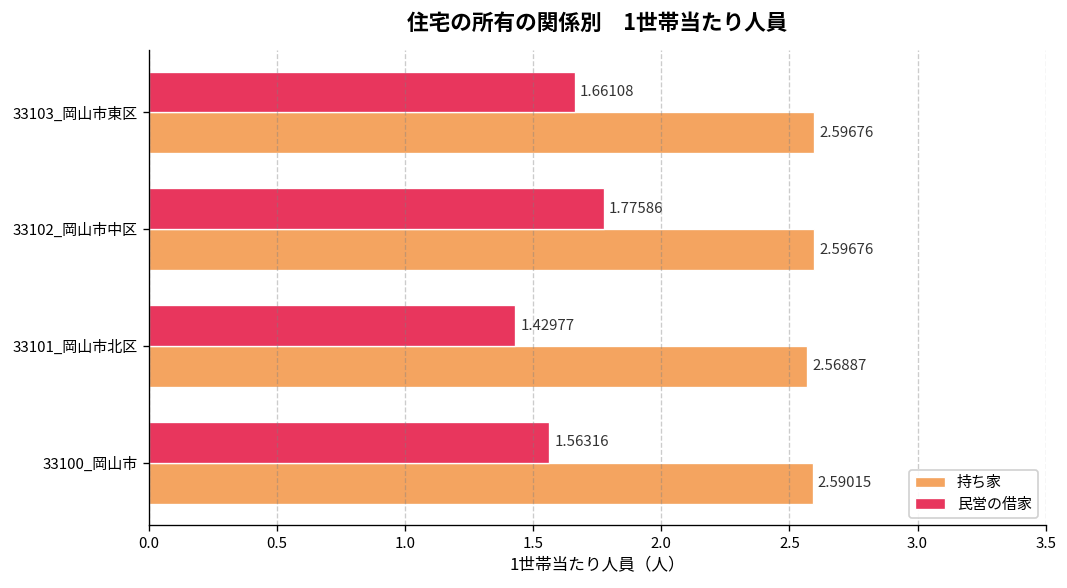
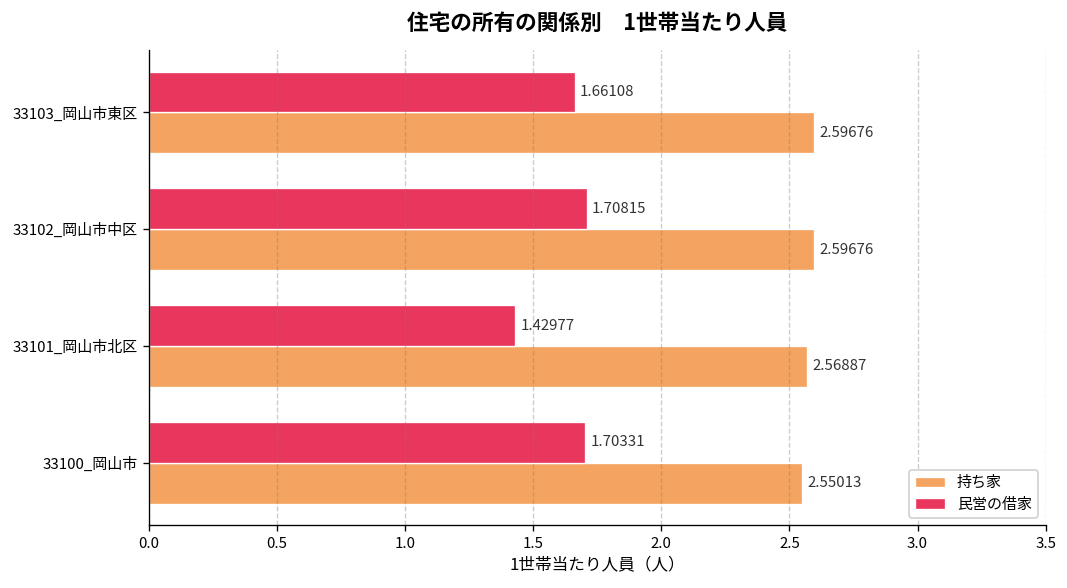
  {
    "持ち家": {
      "33103_岡山市東区": 2.59676,
      "33102_岡山市中区": 2.59676,
      "33101_岡山市北区": 2.56887,
-     "33100_岡山市": 2.59015
+     "33100_岡山市": 2.55013
    },
    "民営の借家": {
      "33103_岡山市東区": 1.66108,
-     "33102_岡山市中区": 1.77586,
+     "33102_岡山市中区": 1.70815,
      "33101_岡山市北区": 1.42977,
-     "33100_岡山市": 1.56316
+     "33100_岡山市": 1.70331
    }
  }
